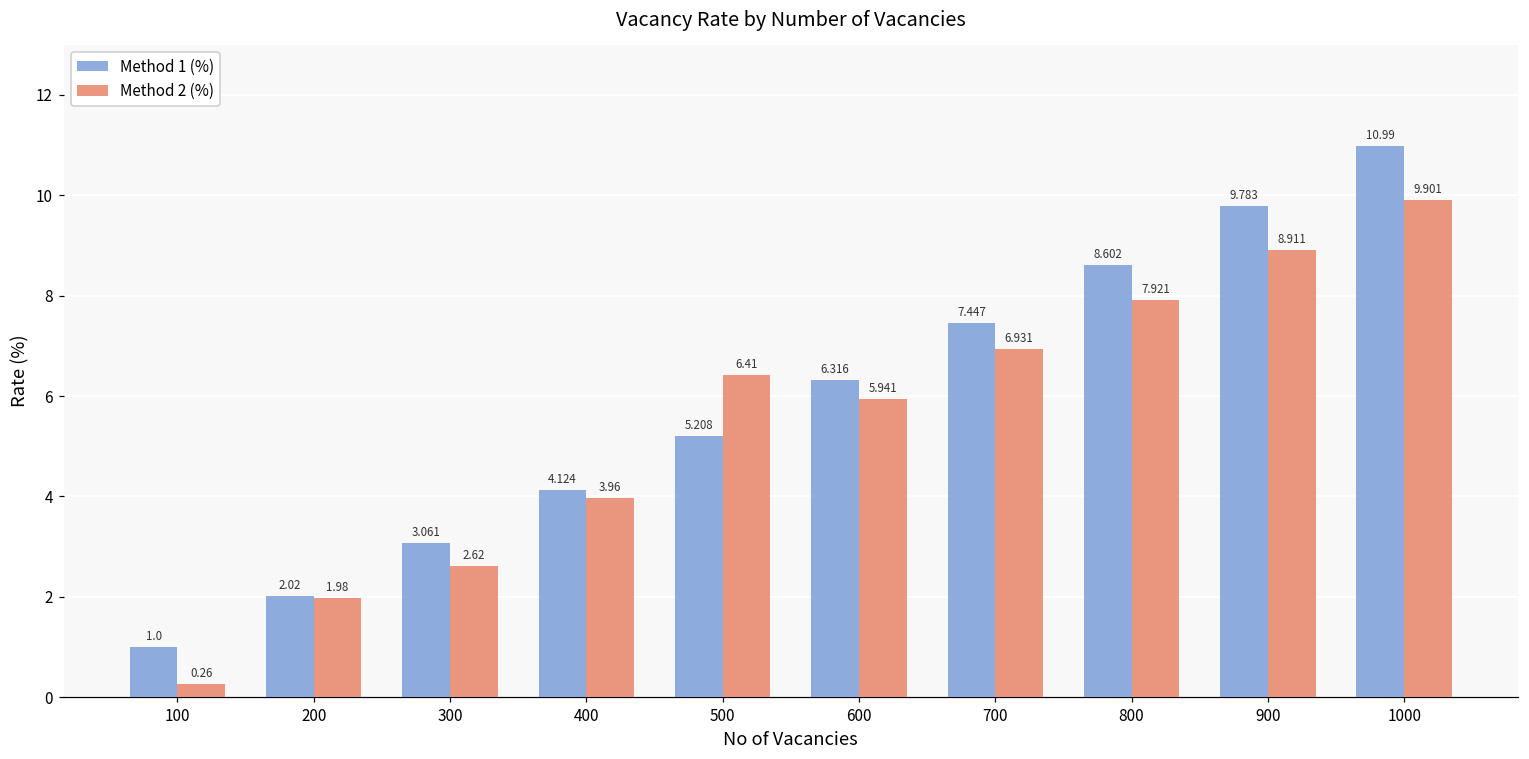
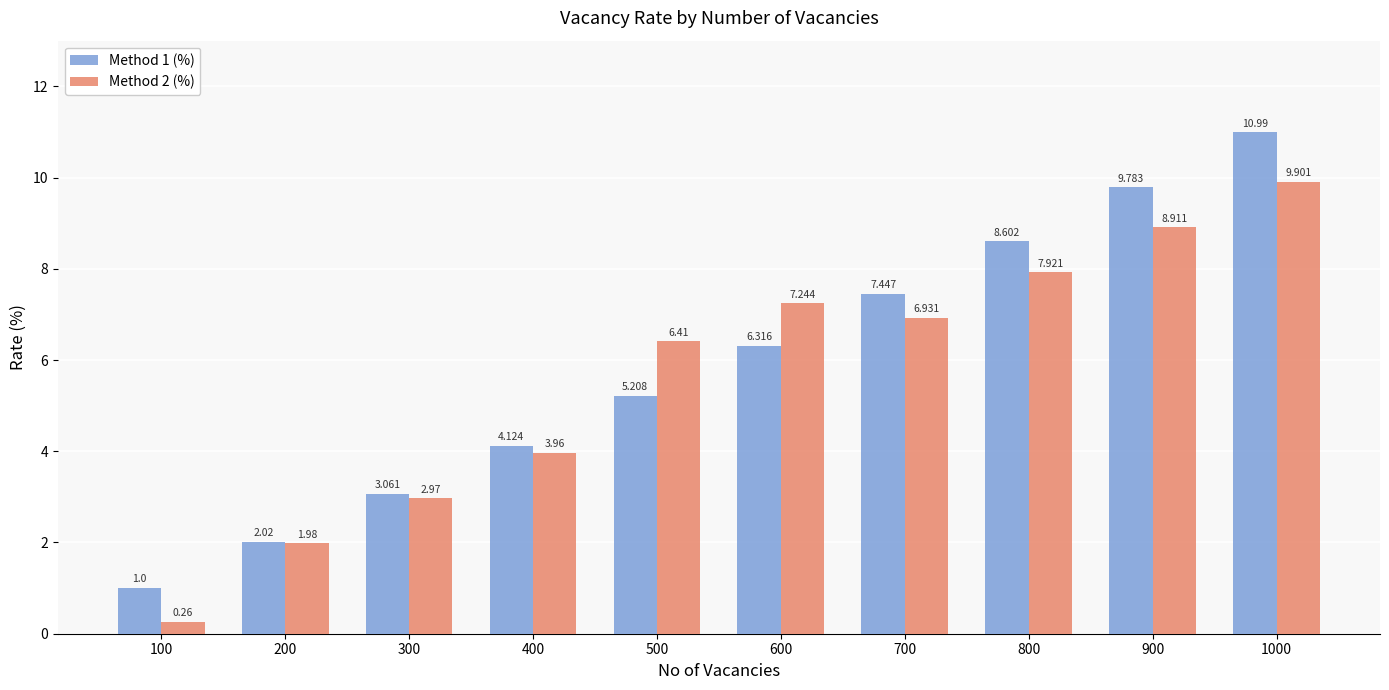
  {
    "Method 1 (%)": {
      "100": 1.0,
      "200": 2.02,
      "300": 3.061,
      "400": 4.124,
      "500": 5.208,
      "600": 6.316,
      "700": 7.447,
      "800": 8.602,
      "900": 9.783,
      "1000": 10.99
    },
    "Method 2 (%)": {
      "100": 0.26,
      "200": 1.98,
-     "300": 2.62,
+     "300": 2.97,
      "400": 3.96,
      "500": 6.41,
-     "600": 5.941,
+     "600": 7.244,
      "700": 6.931,
      "800": 7.921,
      "900": 8.911,
      "1000": 9.901
    }
  }
